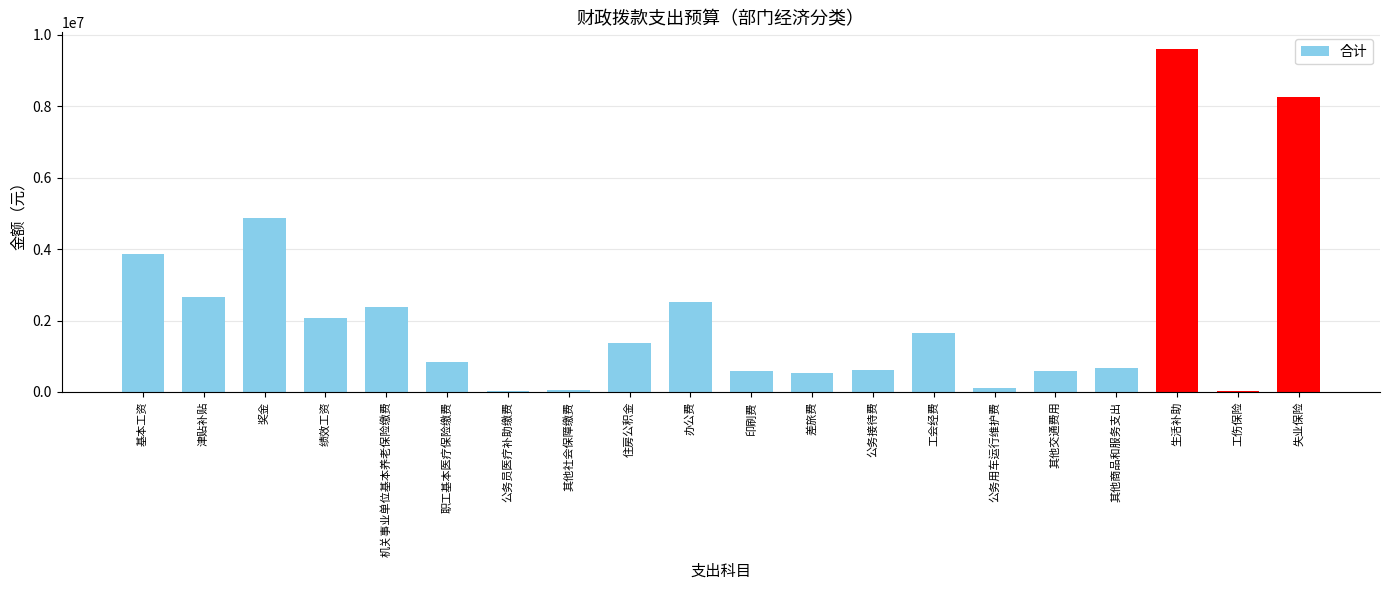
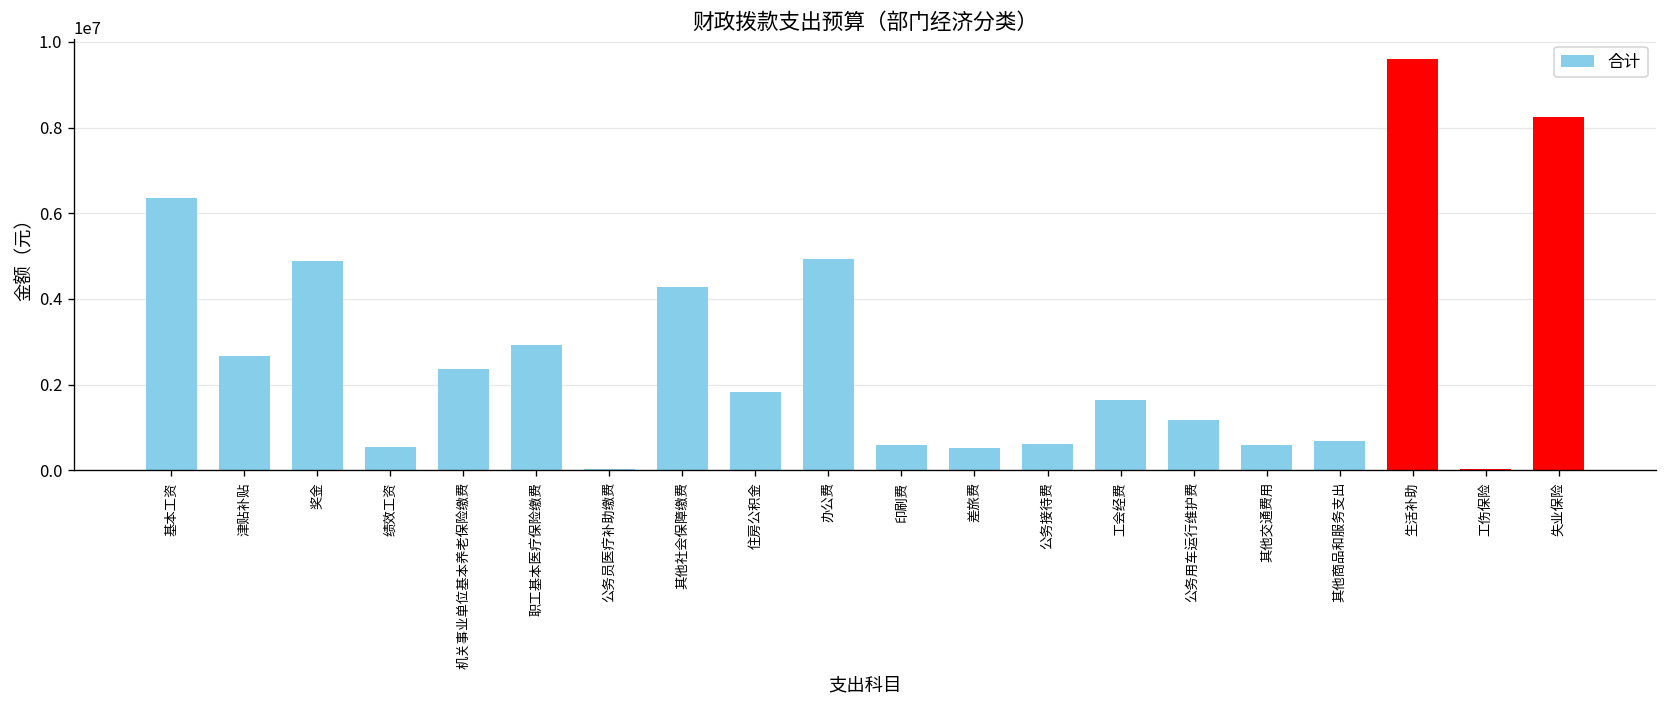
  {
-   "基本工资": 3900000,
+   "基本工资": 6400000,
    "津贴补贴": 2700000,
    "奖金": 4900000,
-   "绩效工资": 2100000,
+   "绩效工资": 500000,
    "机关事业单位基本养老保险缴费": 2400000,
-   "职工基本医疗保险缴费": 800000,
-   "其他社会保障缴费": 100000,
-   "住房公积金": 1400000,
-   "办公费": 2500000,
+   "职工基本医疗保险缴费": 2900000,
+   "其他社会保障缴费": 4300000,
+   "住房公积金": 1800000,
+   "办公费": 4900000,
    "印刷费": 600000,
    "差旅费": 500000,
    "公务接待费": 600000,
    "工会经费": 1600000,
-   "公务用车运行维护费": 100000,
+   "公务用车运行维护费": 1200000,
    "其他交通费用": 600000,
    "其他商品和服务支出": 700000,
    "生活补助": 9600000,
    "失业保险": 8200000
  }
